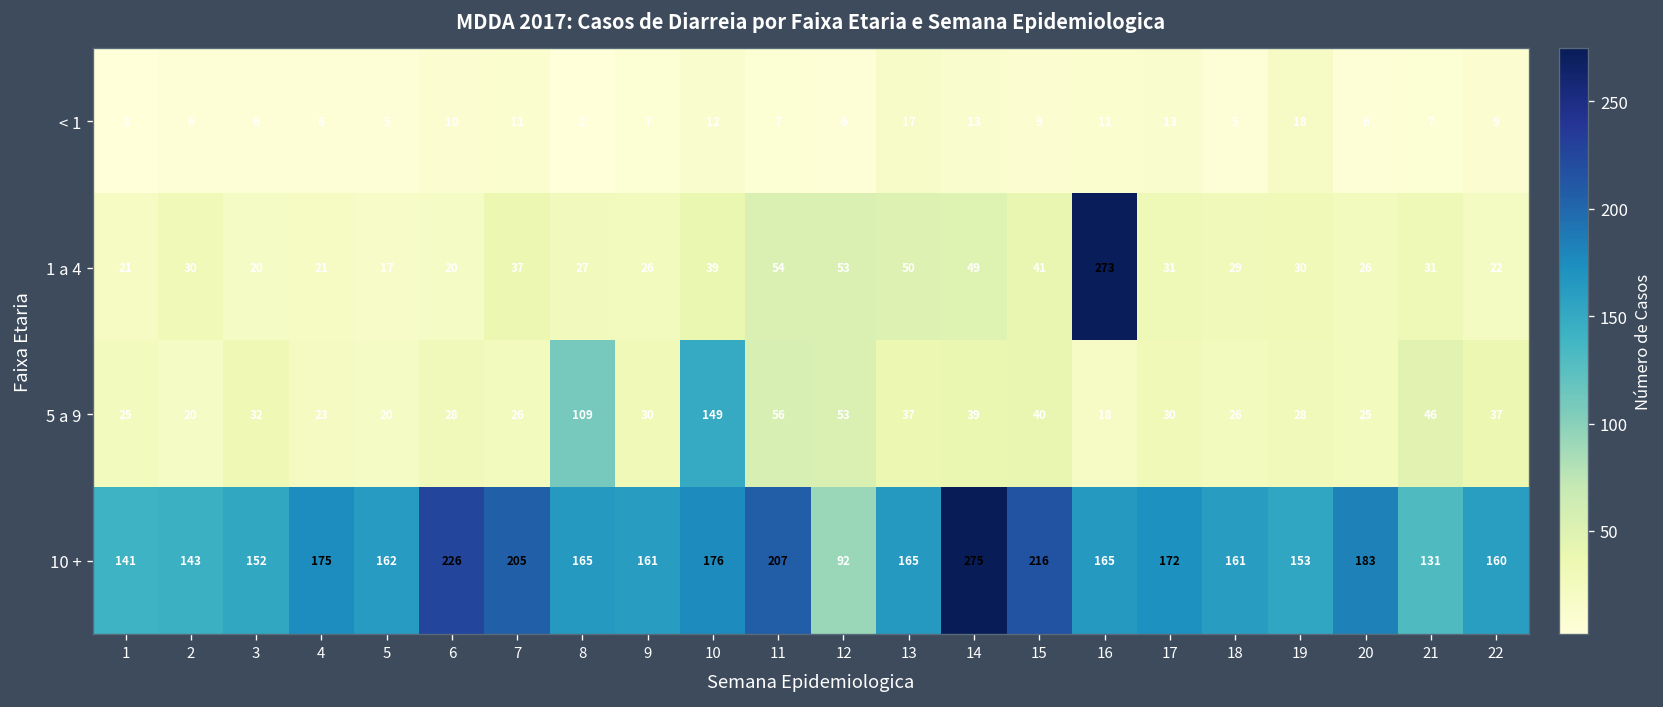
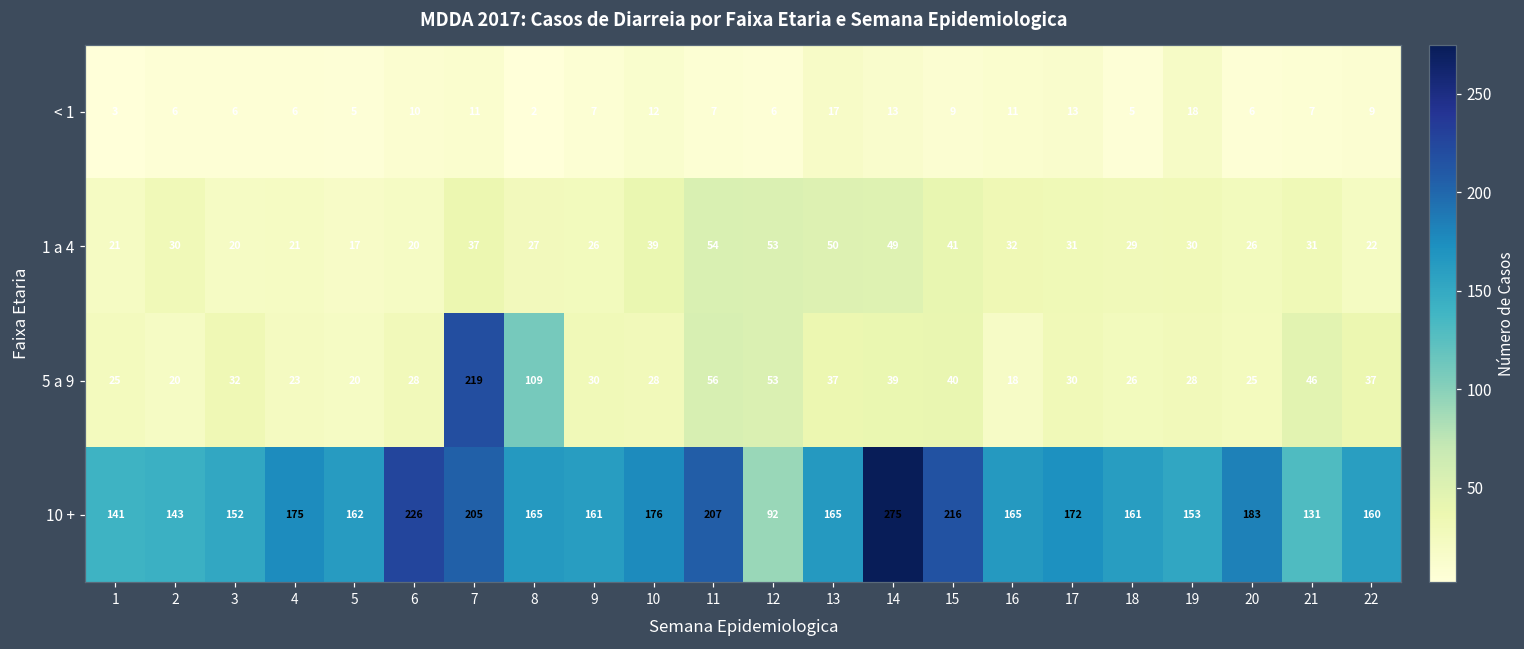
  {
    "< 1": {
      "7": 11,
      "10": 12,
      "13": 17,
      "14": 13,
      "16": 11,
      "17": 13,
      "19": 18
    },
    "1 a 4": {
      "1": 21,
      "2": 30,
      "3": 20,
      "4": 21,
      "5": 17,
      "6": 20,
      "7": 37,
      "8": 27,
      "9": 26,
      "10": 39,
      "11": 54,
      "12": 53,
      "13": 50,
      "14": 49,
      "15": 41,
-     "16": 273,
+     "16": 32,
      "17": 31,
      "18": 29,
      "19": 30,
      "20": 26,
      "21": 31,
      "22": 22
    },
    "5 a 9": {
      "1": 25,
      "2": 20,
      "3": 32,
      "4": 23,
      "5": 20,
      "6": 28,
-     "7": 26,
+     "7": 219,
      "8": 109,
      "9": 30,
-     "10": 149,
+     "10": 28,
      "11": 56,
      "12": 53,
      "13": 37,
      "14": 39,
      "15": 40,
      "16": 18,
      "17": 30,
      "18": 26,
      "19": 28,
      "20": 25,
      "21": 46,
      "22": 37
    },
    "10 +": {
      "1": 141,
      "2": 143,
      "3": 152,
      "4": 175,
      "5": 162,
      "6": 226,
      "7": 205,
      "8": 165,
      "9": 161,
      "10": 176,
      "11": 207,
      "12": 92,
      "13": 165,
      "14": 275,
      "15": 216,
      "16": 165,
      "17": 172,
      "18": 161,
      "19": 153,
      "20": 183,
      "21": 131,
      "22": 160
    }
  }
